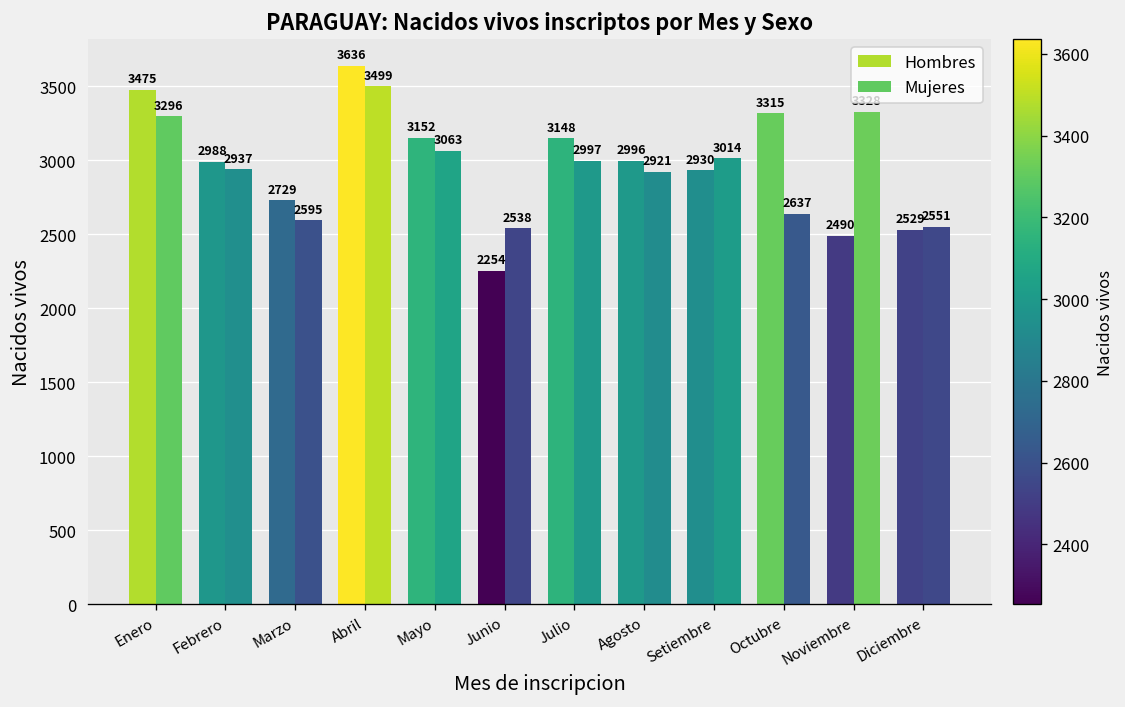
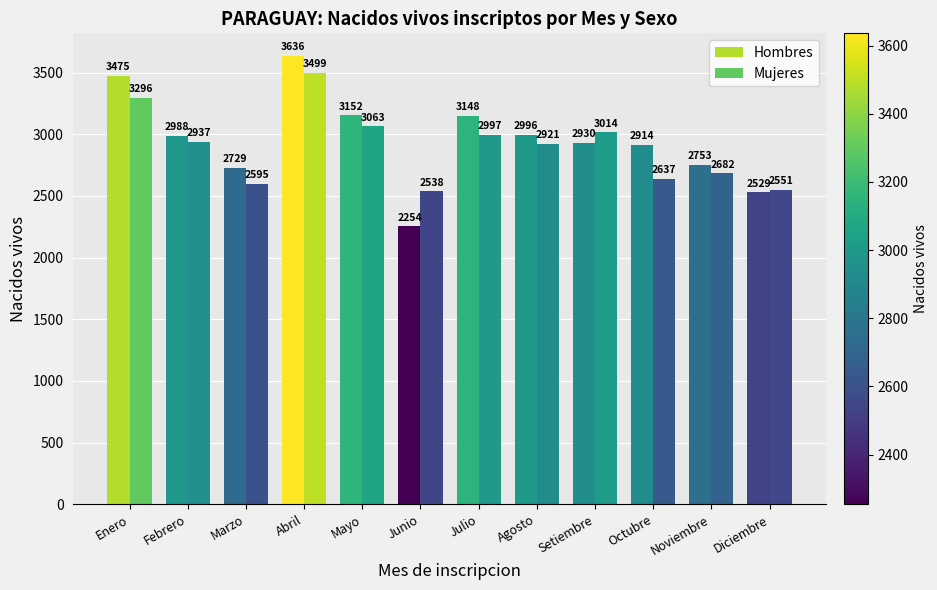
  {
    "Hombres": {
      "Enero": 3475,
      "Febrero": 2988,
      "Marzo": 2729,
      "Abril": 3636,
      "Mayo": 3152,
      "Junio": 2254,
      "Julio": 3148,
      "Agosto": 2996,
      "Setiembre": 2930,
-     "Octubre": 3315,
-     "Noviembre": 2490,
+     "Octubre": 2914,
+     "Noviembre": 2753,
      "Diciembre": 2529
    },
    "Mujeres": {
-     "Noviembre": 3330
+     "Noviembre": 2680
    }
  }
